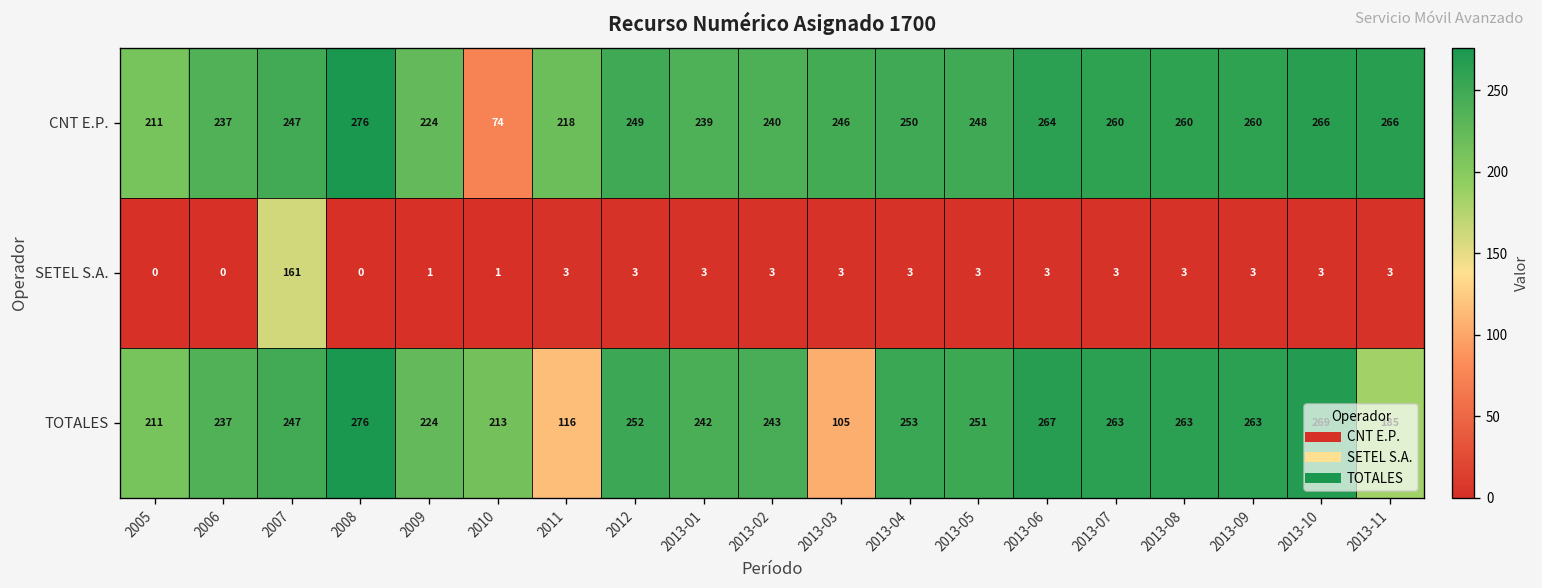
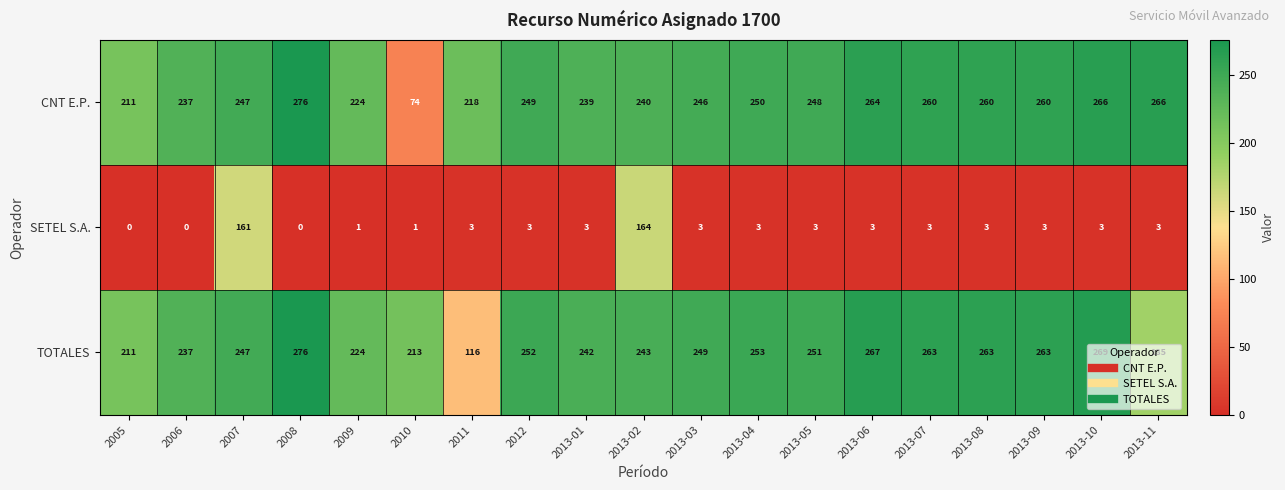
  {
    "CNT E.P.": {
      "2005": 211,
      "2006": 237,
      "2007": 247,
      "2008": 276,
      "2009": 224,
      "2010": 74,
      "2011": 218,
      "2012": 249,
      "2013-01": 239,
      "2013-02": 240,
      "2013-03": 246,
      "2013-04": 250,
      "2013-05": 248,
      "2013-06": 264,
      "2013-07": 260,
      "2013-08": 260,
      "2013-09": 260,
      "2013-10": 266,
      "2013-11": 266
    },
    "SETEL S.A.": {
      "2005": 0,
      "2006": 0,
      "2007": 161,
      "2008": 0,
      "2009": 1,
      "2010": 1,
      "2011": 3,
      "2012": 3,
      "2013-01": 3,
-     "2013-02": 3,
+     "2013-02": 164,
      "2013-03": 3,
      "2013-04": 3,
      "2013-05": 3,
      "2013-06": 3,
      "2013-07": 3,
      "2013-08": 3,
      "2013-09": 3,
      "2013-10": 3,
      "2013-11": 3
    },
    "TOTALES": {
      "2005": 211,
      "2006": 237,
      "2007": 247,
      "2008": 276,
      "2009": 224,
      "2010": 213,
      "2011": 116,
      "2012": 252,
      "2013-01": 242,
      "2013-02": 243,
-     "2013-03": 105,
+     "2013-03": 249,
      "2013-04": 253,
      "2013-05": 251,
      "2013-06": 267,
      "2013-07": 263,
      "2013-08": 263,
      "2013-09": 263
    }
  }
